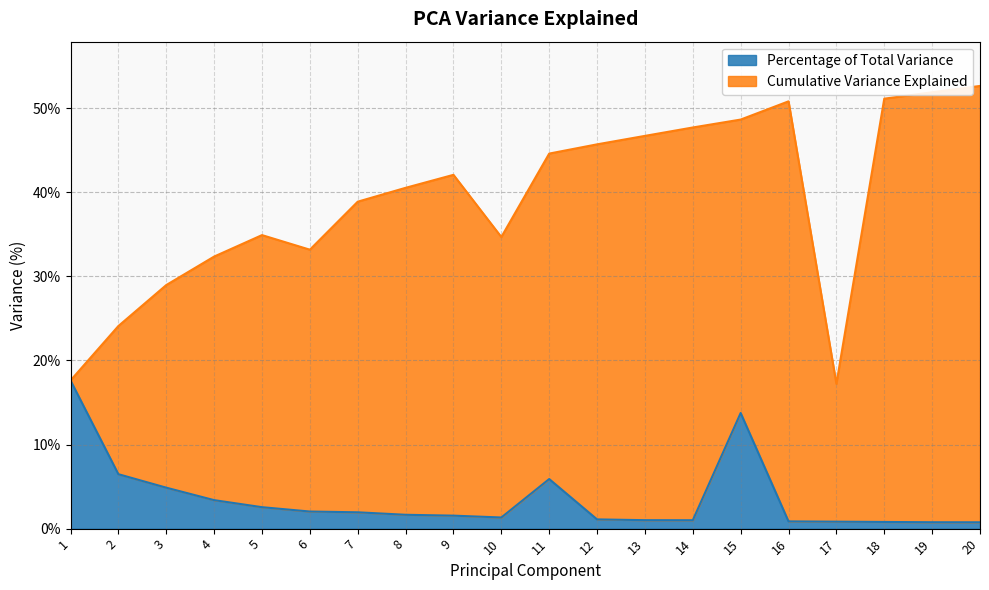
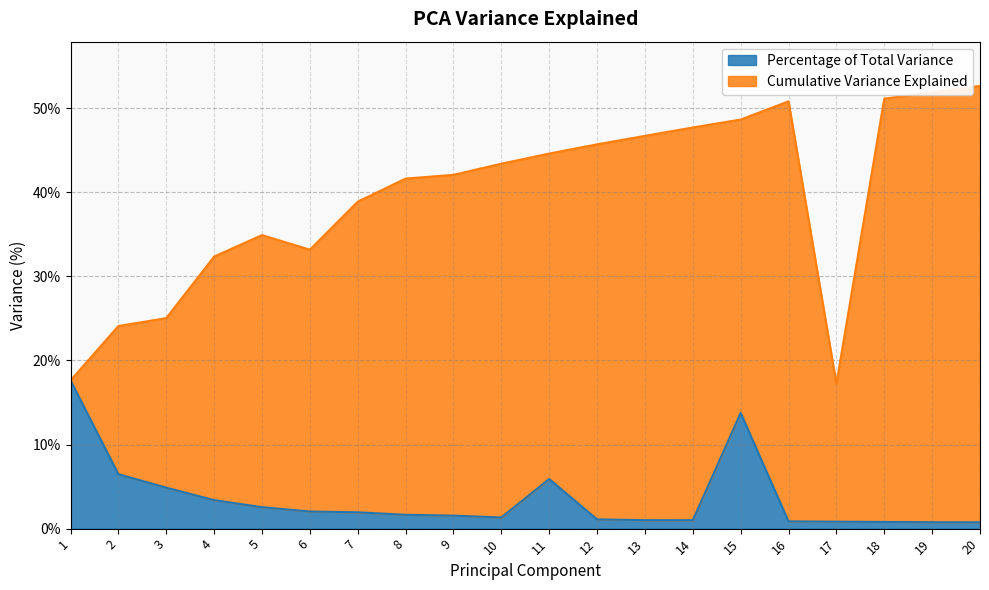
  {
    "Percentage of Total Variance": {
      "2": "6%",
      "3": "5%",
      "4": "3%",
      "5": "3%",
      "6": "2%",
      "7": "2%",
      "8": "2%",
      "9": "2%",
      "10": "1%",
      "11": "6%",
      "12": "1%",
      "13": "1%",
      "14": "1%",
      "15": "14%",
      "16": "1%",
      "17": "1%",
      "18": "1%",
      "19": "1%",
      "20": "1%"
    },
    "Cumulative Variance Explained": {
      "2": "24%",
-     "3": "29%",
+     "3": "25%",
      "4": "32%",
      "5": "35%",
      "6": "33%",
      "7": "39%",
-     "8": "41%",
+     "8": "42%",
      "9": "42%",
-     "10": "35%",
+     "10": "43%",
      "11": "45%",
      "12": "46%",
      "13": "47%",
      "14": "48%",
      "15": "49%",
      "16": "51%",
      "17": "17%",
      "18": "51%",
      "20": "53%"
    }
  }
